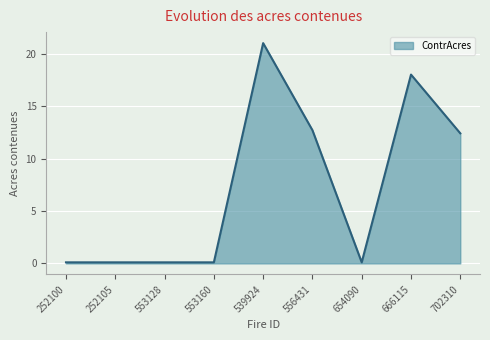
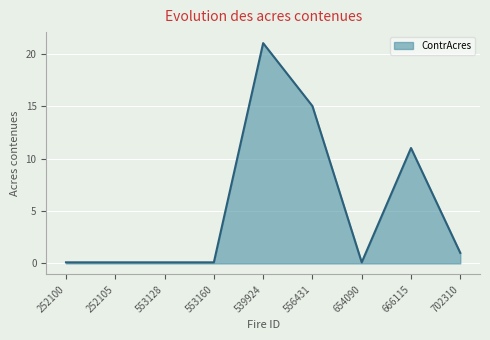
  {
    "252100": 0.1,
    "252105": 0.1,
    "553128": 0.1,
    "553160": 0.1,
    "539924": 21.0,
-   "556431": 12.7,
+   "556431": 15.0,
    "654090": 0.1,
-   "666115": 18,
-   "702310": 12.4
+   "666115": 11,
+   "702310": 1.0
  }
